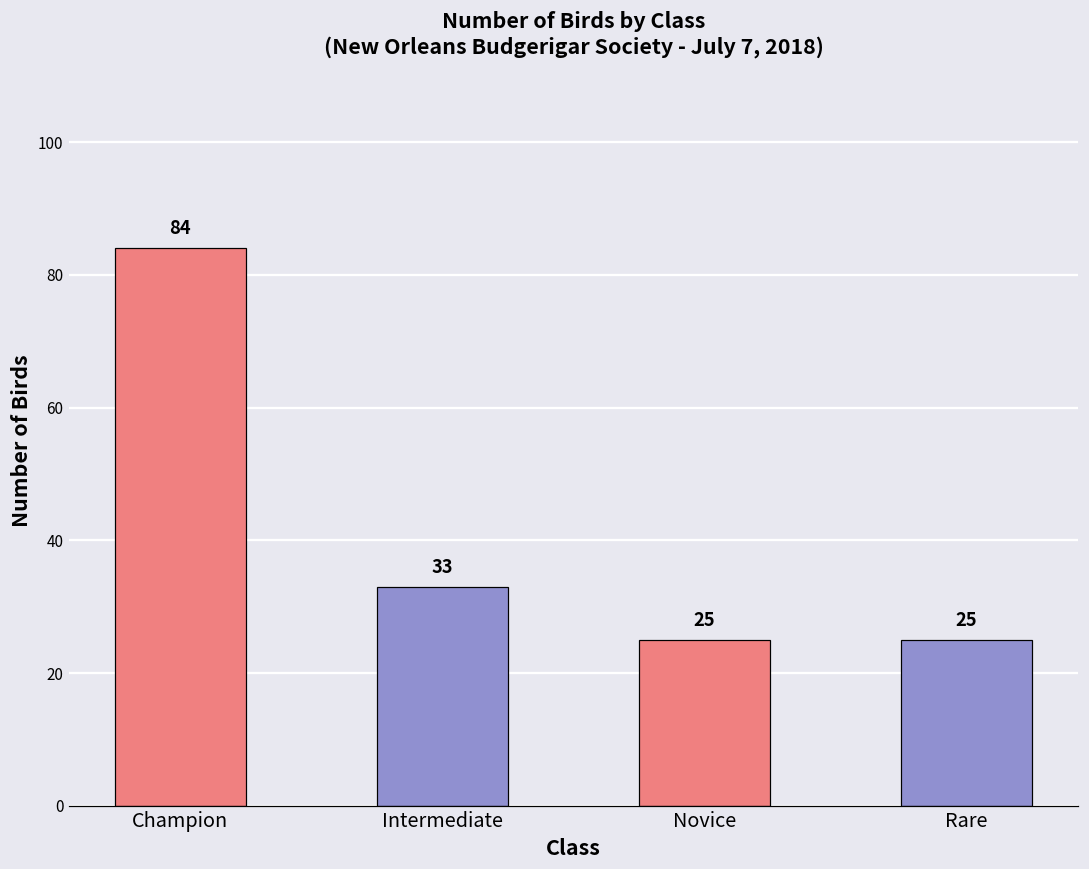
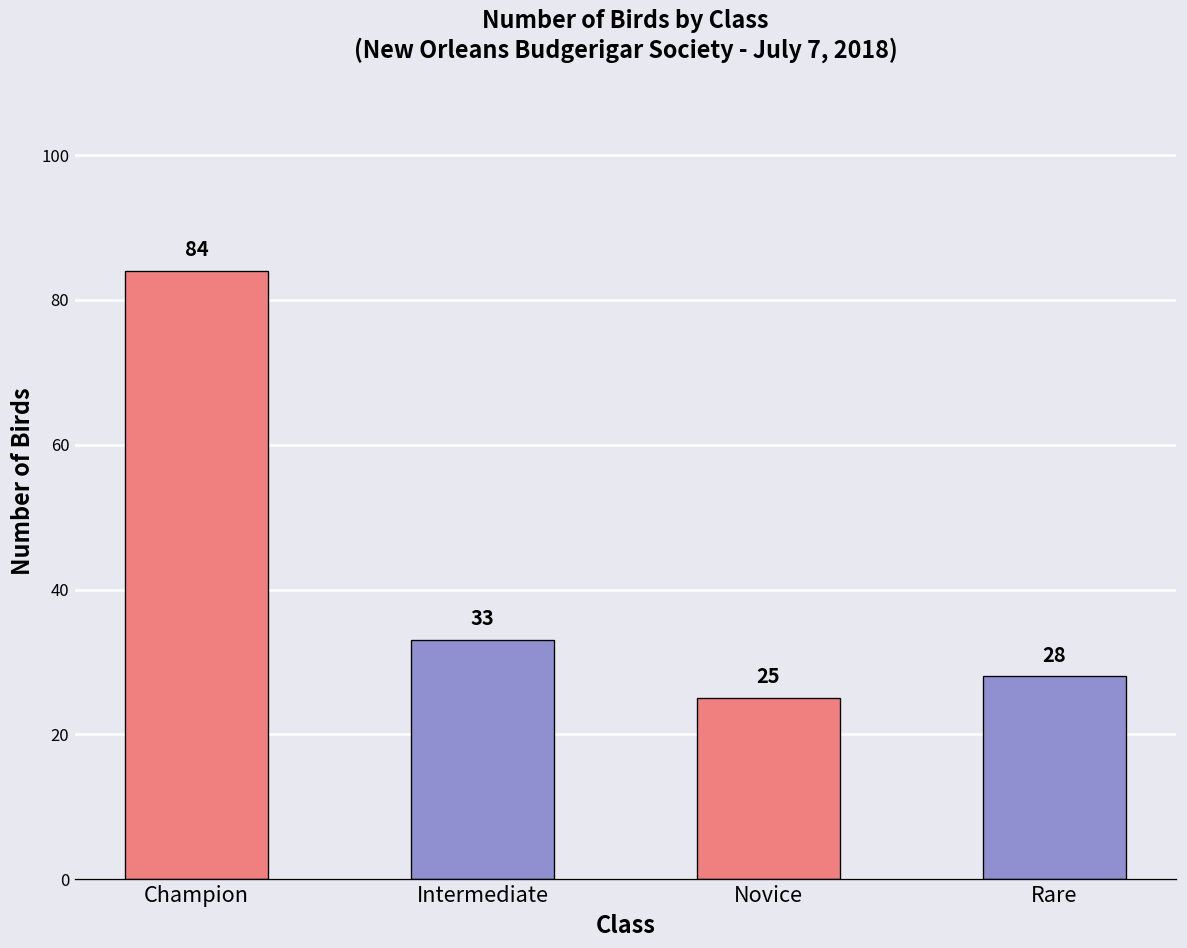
  {
    "Champion": 84,
    "Intermediate": 33,
    "Novice": 25,
-   "Rare": 25
+   "Rare": 28
  }
